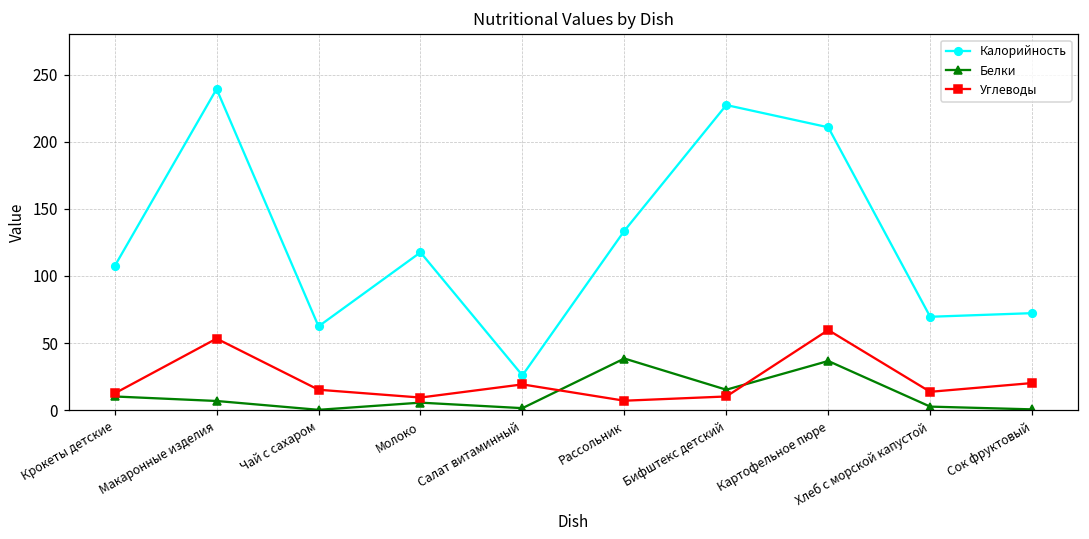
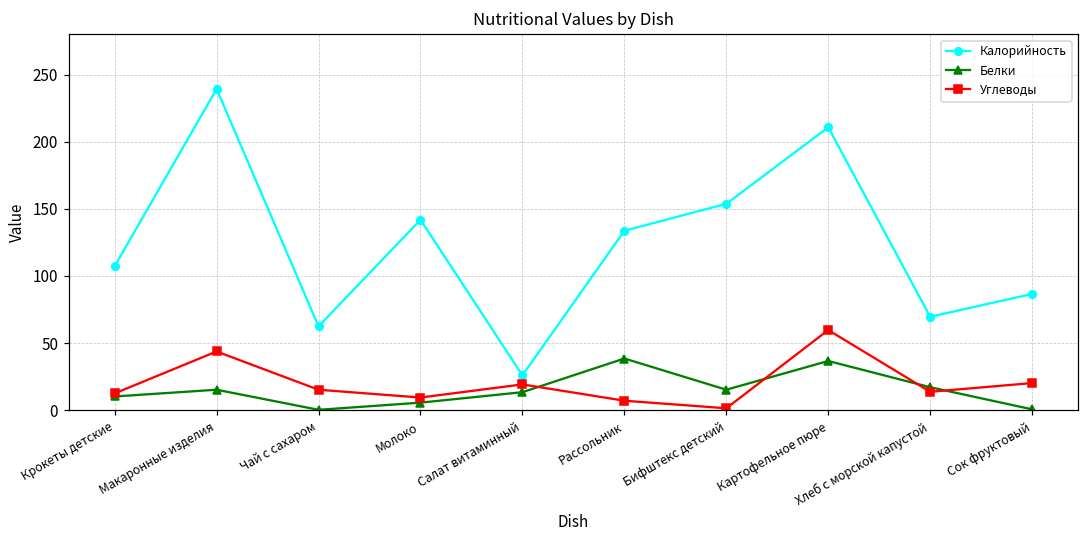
  {
    "Калорийность": {
      "Крокеты детские": 107,
      "Макаронные изделия": 239,
      "Чай с сахаром": 62,
-     "Молоко": 118,
+     "Молоко": 142,
      "Салат витаминный": 26,
      "Рассольник": 134,
-     "Бифштекс детский": 227,
+     "Бифштекс детский": 154,
      "Картофельное пюре": 211,
      "Хлеб с морской капустой": 70,
-     "Сок фруктовый": 72
+     "Сок фруктовый": 87
    },
    "Белки": {
      "Крокеты детские": 10,
-     "Макаронные изделия": 7,
+     "Макаронные изделия": 15,
      "Чай с сахаром": 0,
      "Молоко": 6,
-     "Салат витаминный": 2,
+     "Салат витаминный": 13,
      "Рассольник": 39,
      "Бифштекс детский": 15,
      "Картофельное пюре": 37,
-     "Хлеб с морской капустой": 3,
+     "Хлеб с морской капустой": 17,
      "Сок фруктовый": 1
    },
    "Углеводы": {
      "Крокеты детские": 13,
-     "Макаронные изделия": 53,
+     "Макаронные изделия": 44,
      "Чай с сахаром": 15,
      "Молоко": 9,
      "Салат витаминный": 19,
      "Рассольник": 7,
-     "Бифштекс детский": 10,
+     "Бифштекс детский": 1,
      "Картофельное пюре": 60,
      "Хлеб с морской капустой": 14,
      "Сок фруктовый": 20
    }
  }
